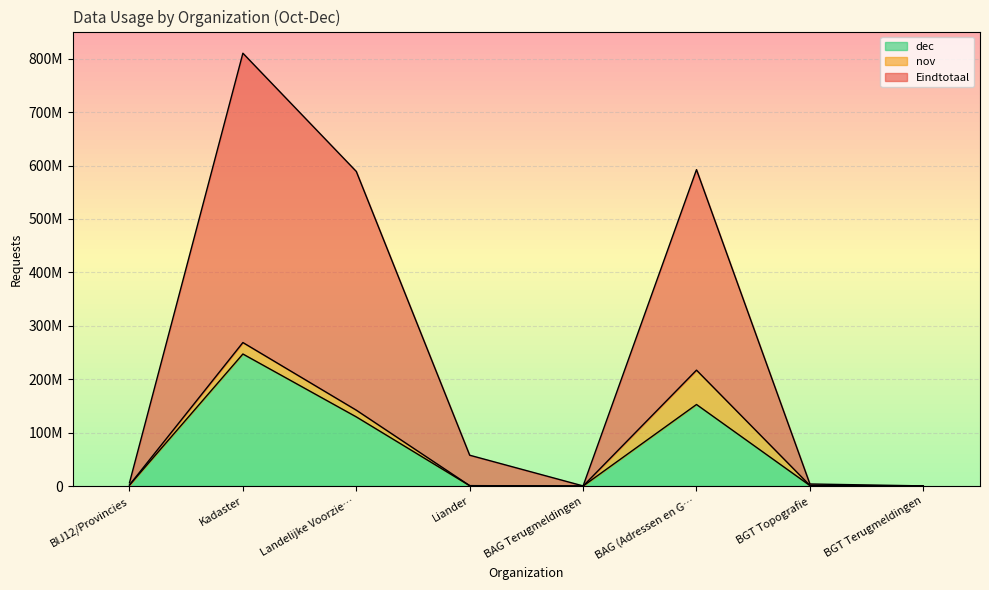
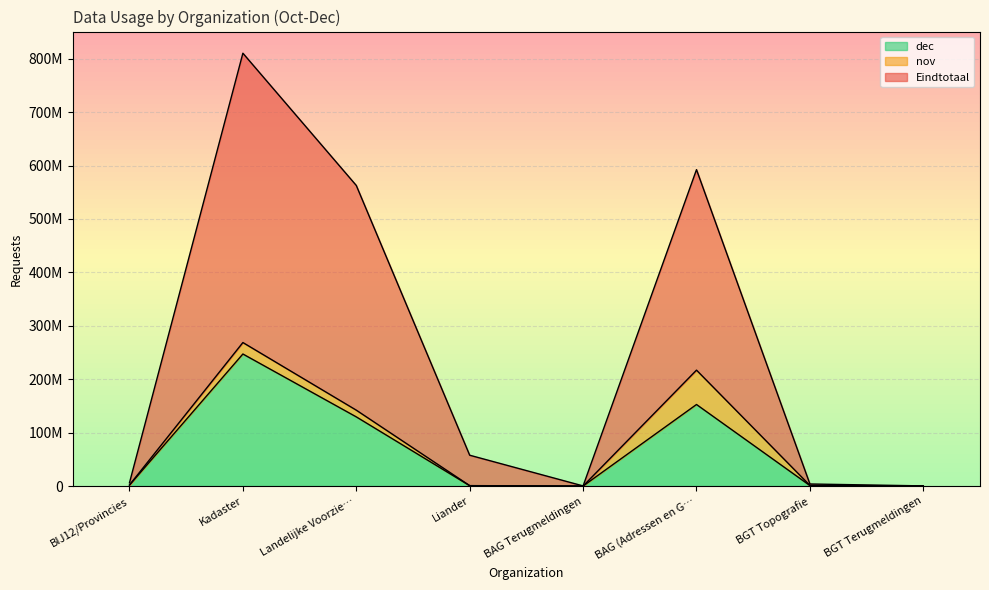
  {
    "dec": {
      "Kadaster": 250000000,
      "Landelijke Voorzie…": 130000000,
      "BAG (Adressen en G…": 150000000
    },
    "nov": {
      "Kadaster": 270000000,
      "Landelijke Voorzie…": 140000000,
      "BAG (Adressen en G…": 220000000
    },
    "Eindtotaal": {
      "Kadaster": 810000000,
-     "Landelijke Voorzie…": 590000000,
+     "Landelijke Voorzie…": 560000000,
      "Liander": 60000000,
      "BAG (Adressen en G…": 590000000
    }
  }
